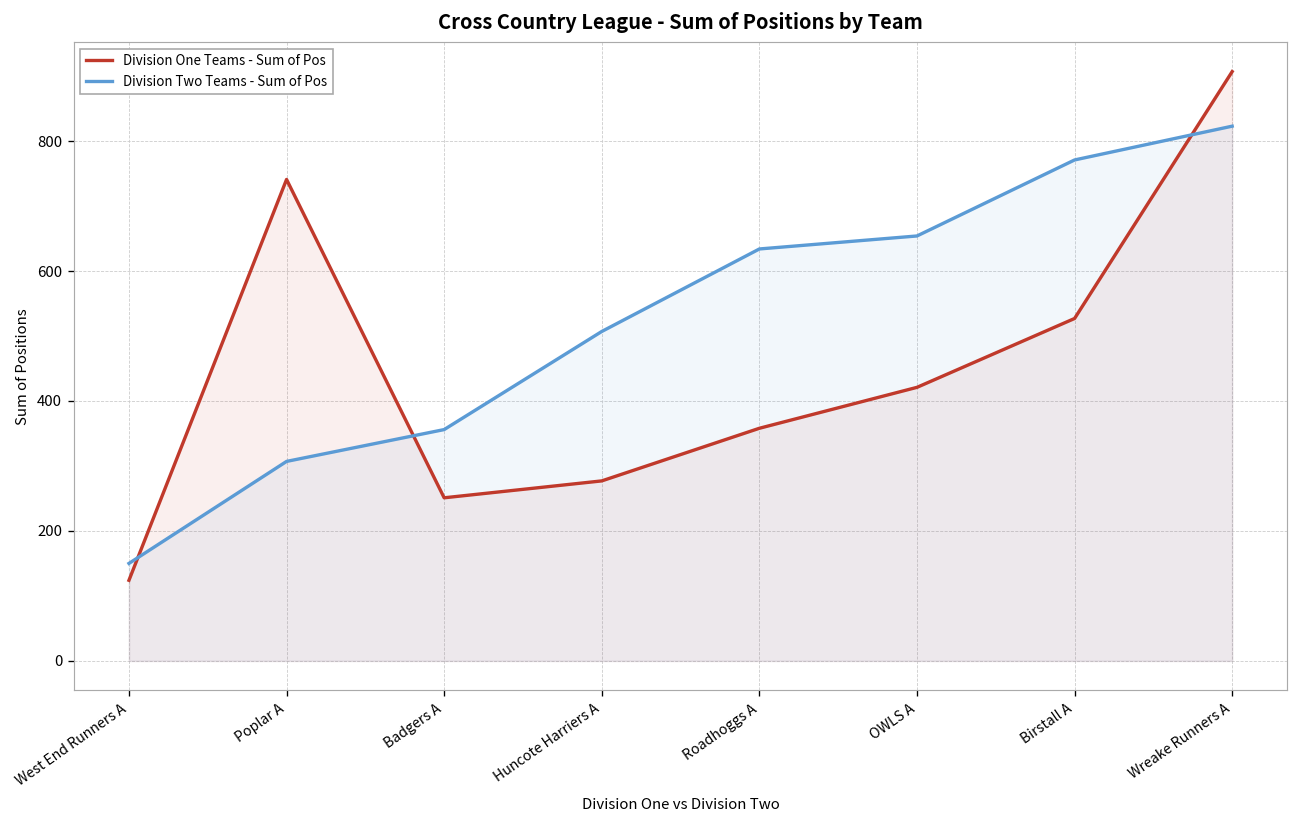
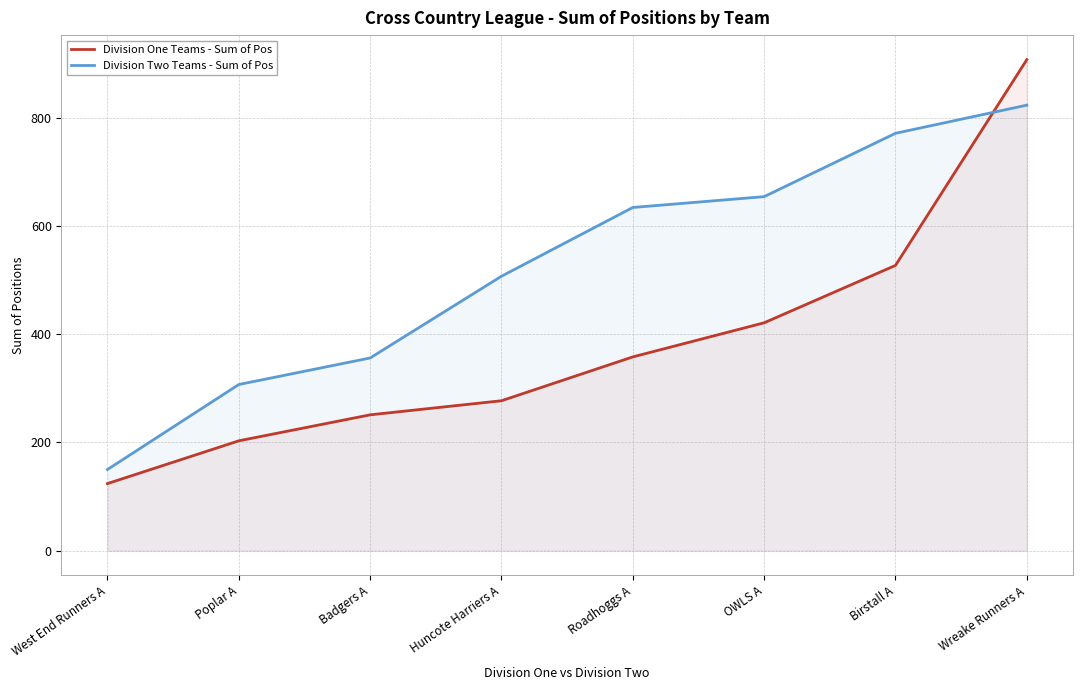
  {
    "Division One Teams - Sum of Pos": {
      "West End Runners A": 120,
-     "Poplar A": 740,
+     "Poplar A": 200,
      "Badgers A": 250,
      "Huncote Harriers A": 280,
      "Roadhoggs A": 360,
      "OWLS A": 420,
      "Birstall A": 530,
      "Wreake Runners A": 910
    },
    "Division Two Teams - Sum of Pos": {
      "West End Runners A": 150,
      "Poplar A": 310,
      "Badgers A": 360,
      "Huncote Harriers A": 510,
      "Roadhoggs A": 630,
      "OWLS A": 650,
      "Birstall A": 770,
      "Wreake Runners A": 820
    }
  }
